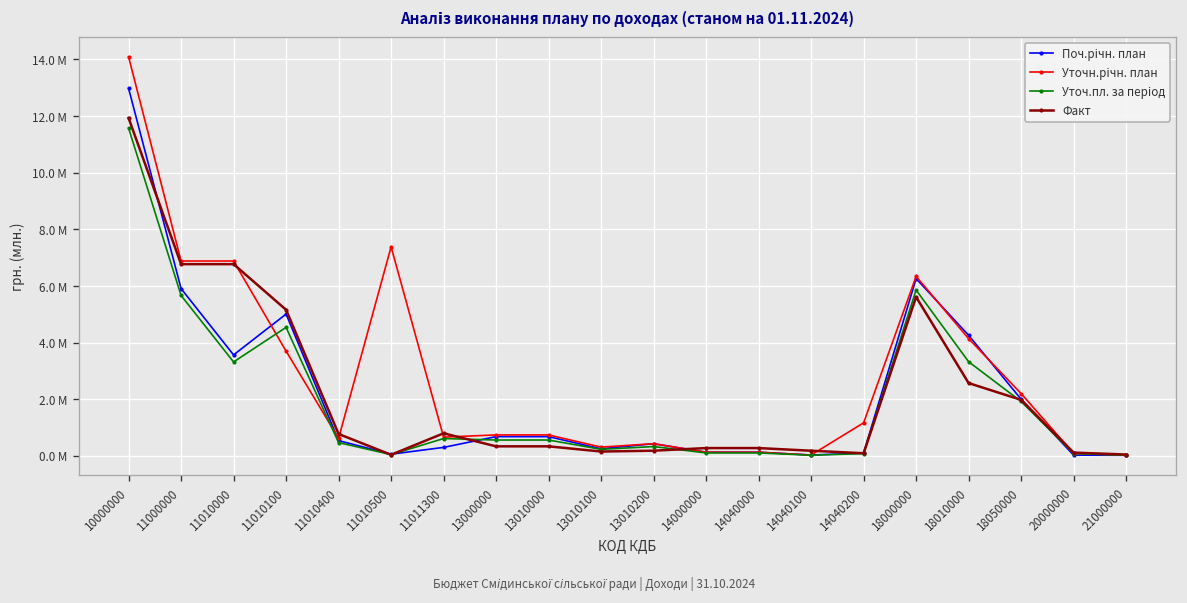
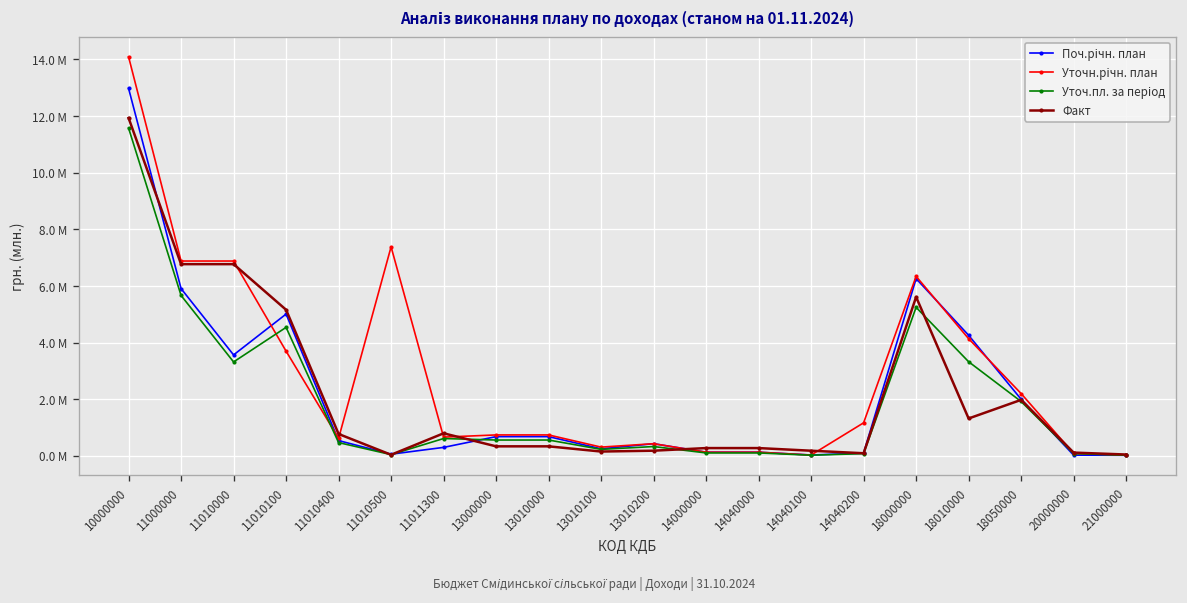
  {
    "Поч.річн. план": {
      "10000000": 13000000,
      "11000000": 5900000,
      "11010000": 3600000,
      "11010100": 5000000,
      "11011300": 300000,
      "18010000": 4300000
    },
    "Уточн.річн. план": {
      "10000000": 14100000,
      "11000000": 6900000,
      "11010000": 6900000,
      "11010100": 3700000,
      "11010500": 7400000,
      "14040200": 1200000,
      "18010000": 4100000,
      "18050000": 2200000
    },
    "Уточ.пл. за період": {
      "10000000": 11600000,
      "11000000": 5700000,
      "11010000": 3300000,
      "11010100": 4500000,
      "13000000": 600000,
      "13010000": 600000,
-     "18000000": 5900000,
+     "18000000": 5200000,
      "18010000": 3300000
    },
    "Факт": {
      "10000000": 11900000,
      "11000000": 6800000,
      "11010000": 6800000,
      "11010100": 5200000,
      "11010400": 800000,
      "11011300": 800000,
      "13000000": 300000,
      "13010000": 300000,
      "13010200": 200000,
      "14000000": 300000,
      "14040000": 300000,
      "14040100": 200000,
      "18000000": 5600000,
-     "18010000": 2600000
+     "18010000": 1300000
    }
  }
